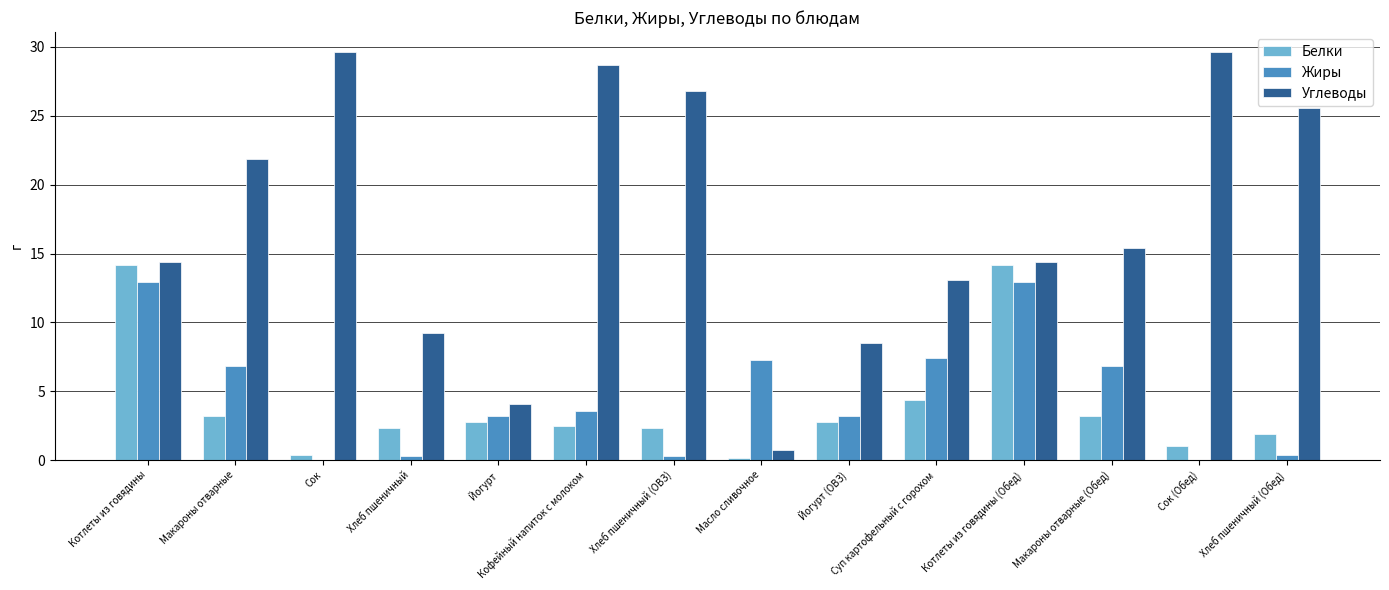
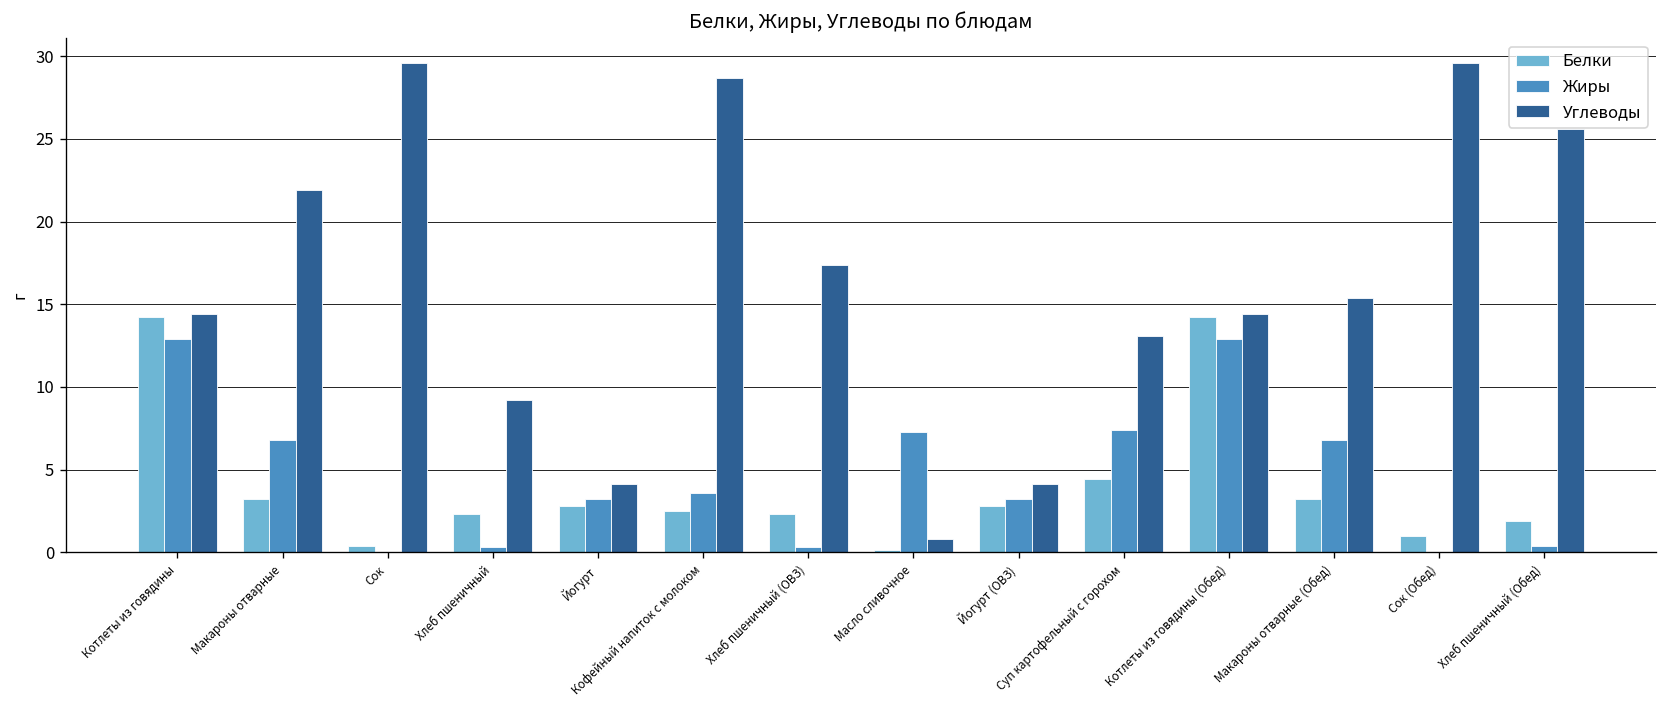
  {
    "Углеводы": {
      "Котлеты из говядины": 14.4,
      "Макароны отварные": 21.9,
      "Сок": 29.6,
      "Хлеб пшеничный": 9.2,
      "Йогурт": 4.1,
      "Кофейный напиток с молоком": 28.7,
-     "Хлеб пшеничный (ОВЗ)": 26.8,
+     "Хлеб пшеничный (ОВЗ)": 17.4,
      "Масло сливочное": 0.8,
-     "Йогурт (ОВЗ)": 8.5,
+     "Йогурт (ОВЗ)": 4.1,
      "Суп картофельный с горохом": 13.1,
      "Котлеты из говядины (Обед)": 14.4,
      "Макароны отварные (Обед)": 15.4,
      "Сок (Обед)": 29.6,
      "Хлеб пшеничный (Обед)": 25.6
    }
  }
